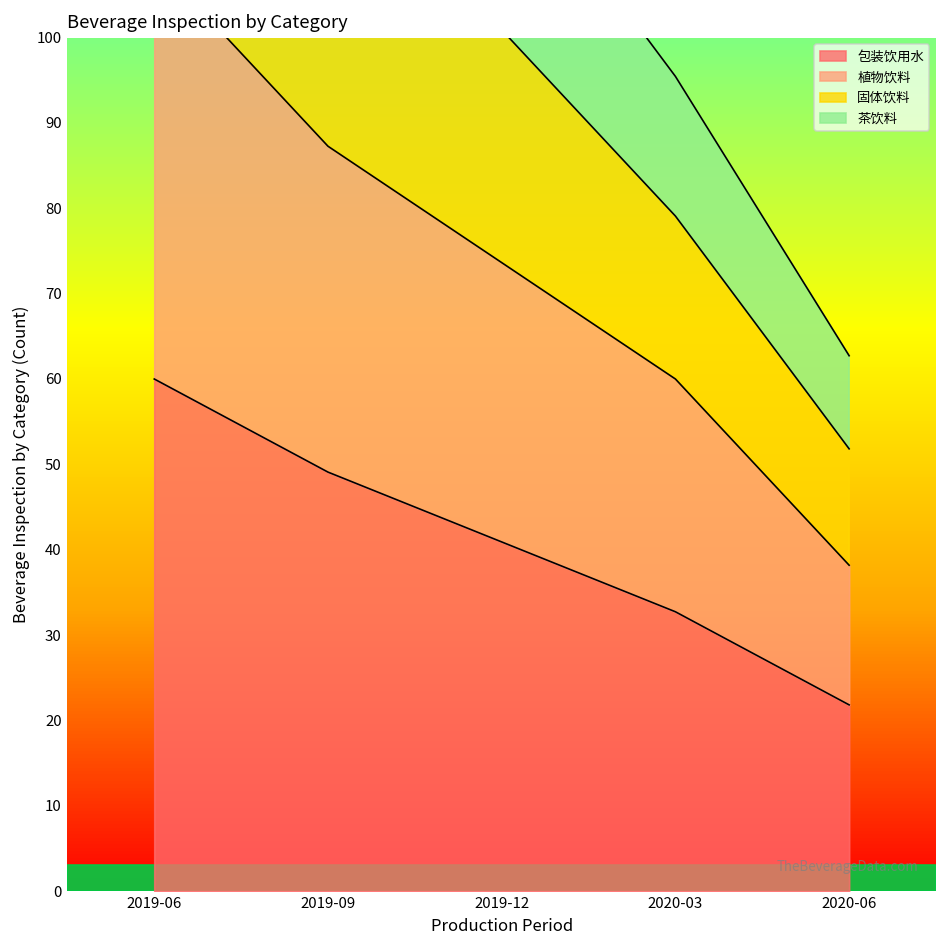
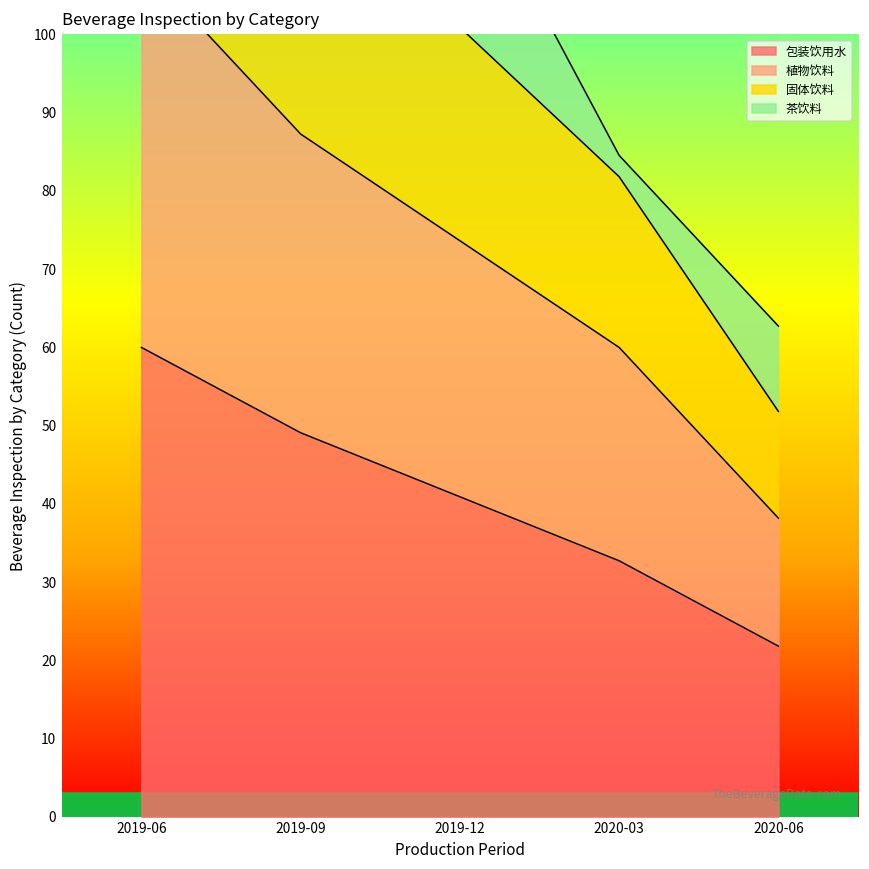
  {
    "固体饮料": {
-     "2020-03": 19,
+     "2020-03": 22,
      "2020-06": 14
    },
    "茶饮料": {
-     "2020-03": 16,
+     "2020-03": 3,
      "2020-06": 11
    }
  }
